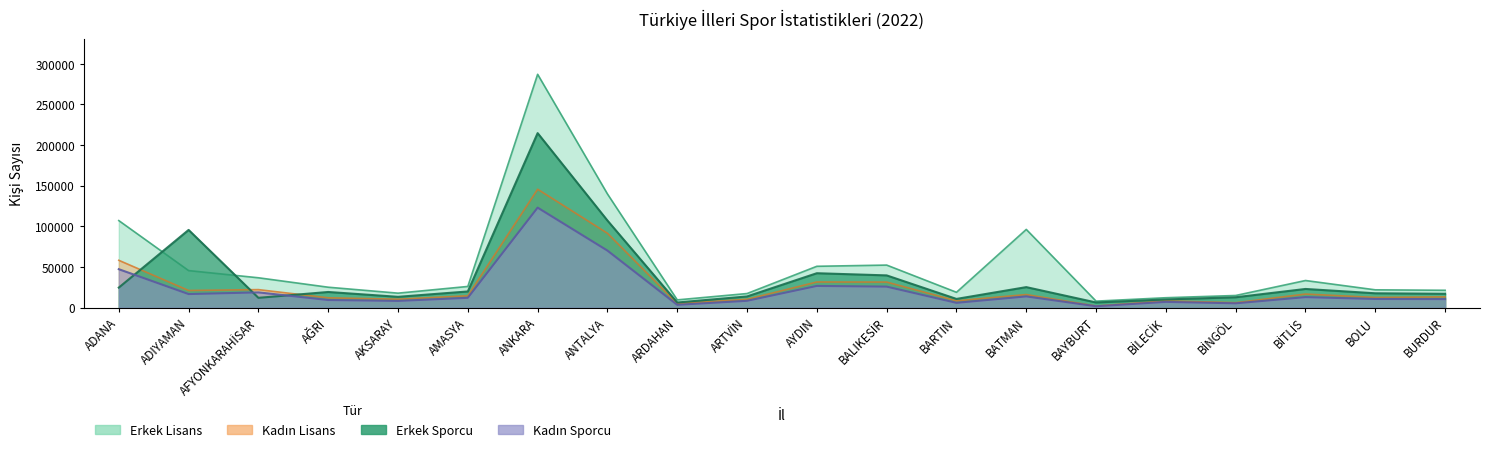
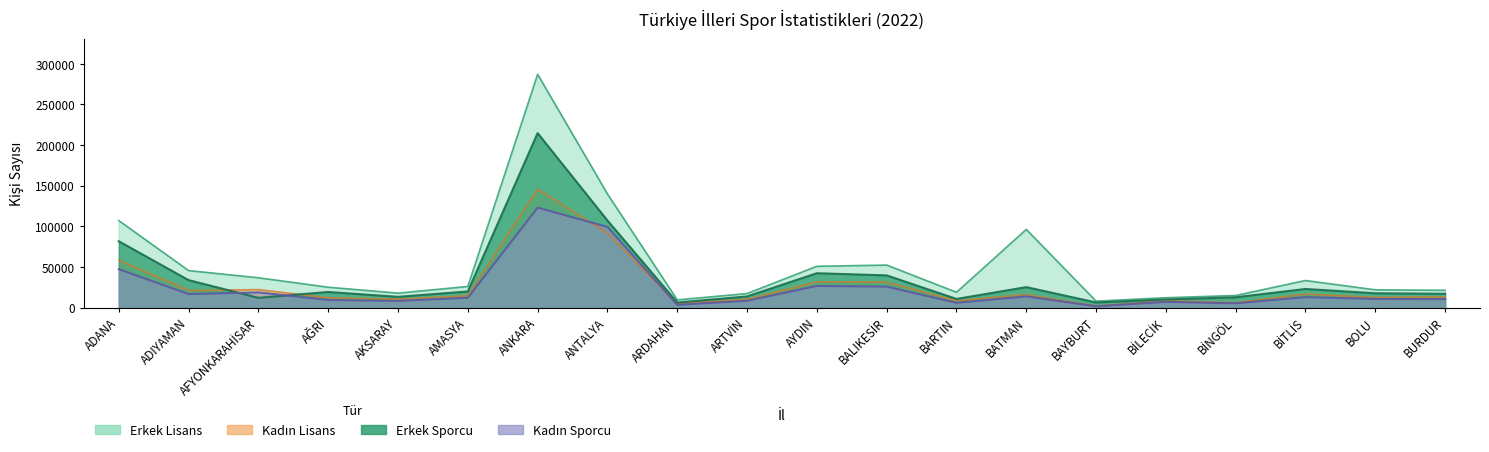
  {
    "Erkek Lisans": {
      "ADANA": 110000,
      "ADIYAMAN": 50000,
      "AFYONKARAHİSAR": 40000,
      "AĞRI": 30000,
      "AKSARAY": 20000,
      "AMASYA": 30000,
      "ANKARA": 290000,
      "ANTALYA": 140000,
      "ARDAHAN": 10000,
      "ARTVİN": 20000,
      "AYDIN": 50000,
      "BALIKESİR": 50000,
      "BARTIN": 20000,
      "BATMAN": 100000,
      "BİTLİS": 30000,
      "BOLU": 20000,
      "BURDUR": 20000
    },
    "Kadın Lisans": {
      "ADANA": 60000,
      "ADIYAMAN": 20000,
      "AFYONKARAHİSAR": 20000,
      "ANKARA": 150000,
      "ANTALYA": 90000,
      "AYDIN": 30000,
      "BALIKESİR": 30000,
      "BİTLİS": 20000
    },
    "Erkek Sporcu": {
-     "ADANA": 20000,
-     "ADIYAMAN": 100000,
+     "ADANA": 80000,
+     "ADIYAMAN": 30000,
      "AFYONKARAHİSAR": 10000,
      "AĞRI": 20000,
      "AMASYA": 20000,
      "ANKARA": 210000,
      "ANTALYA": 110000,
      "ARTVİN": 10000,
      "AYDIN": 40000,
      "BALIKESİR": 40000,
      "BATMAN": 30000,
      "BİTLİS": 20000,
      "BOLU": 20000,
      "BURDUR": 20000
    },
    "Kadın Sporcu": {
      "ADANA": 50000,
      "ADIYAMAN": 20000,
      "AFYONKARAHİSAR": 20000,
      "ANKARA": 120000,
-     "ANTALYA": 70000,
+     "ANTALYA": 100000,
      "AYDIN": 30000,
      "BALIKESİR": 30000,
      "BİTLİS": 10000
    }
  }
